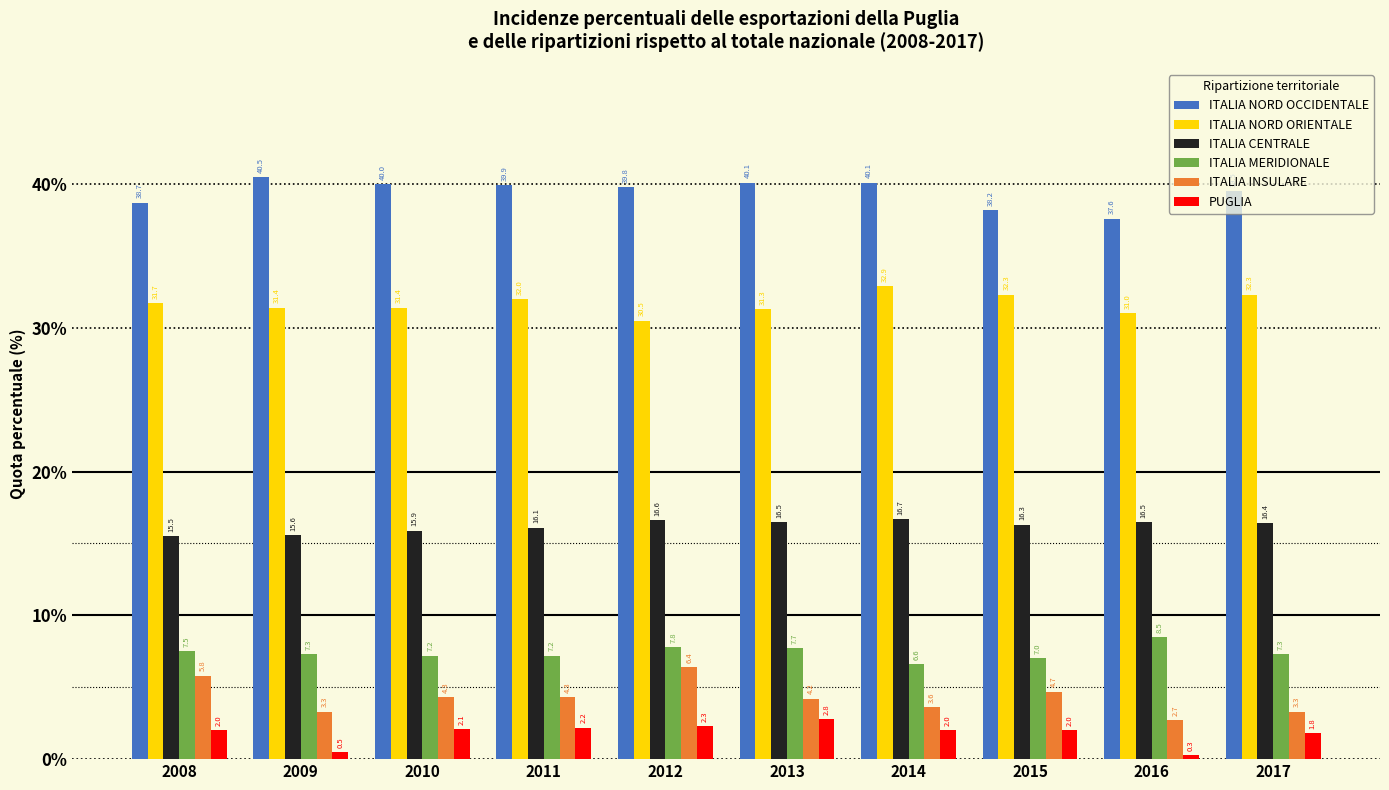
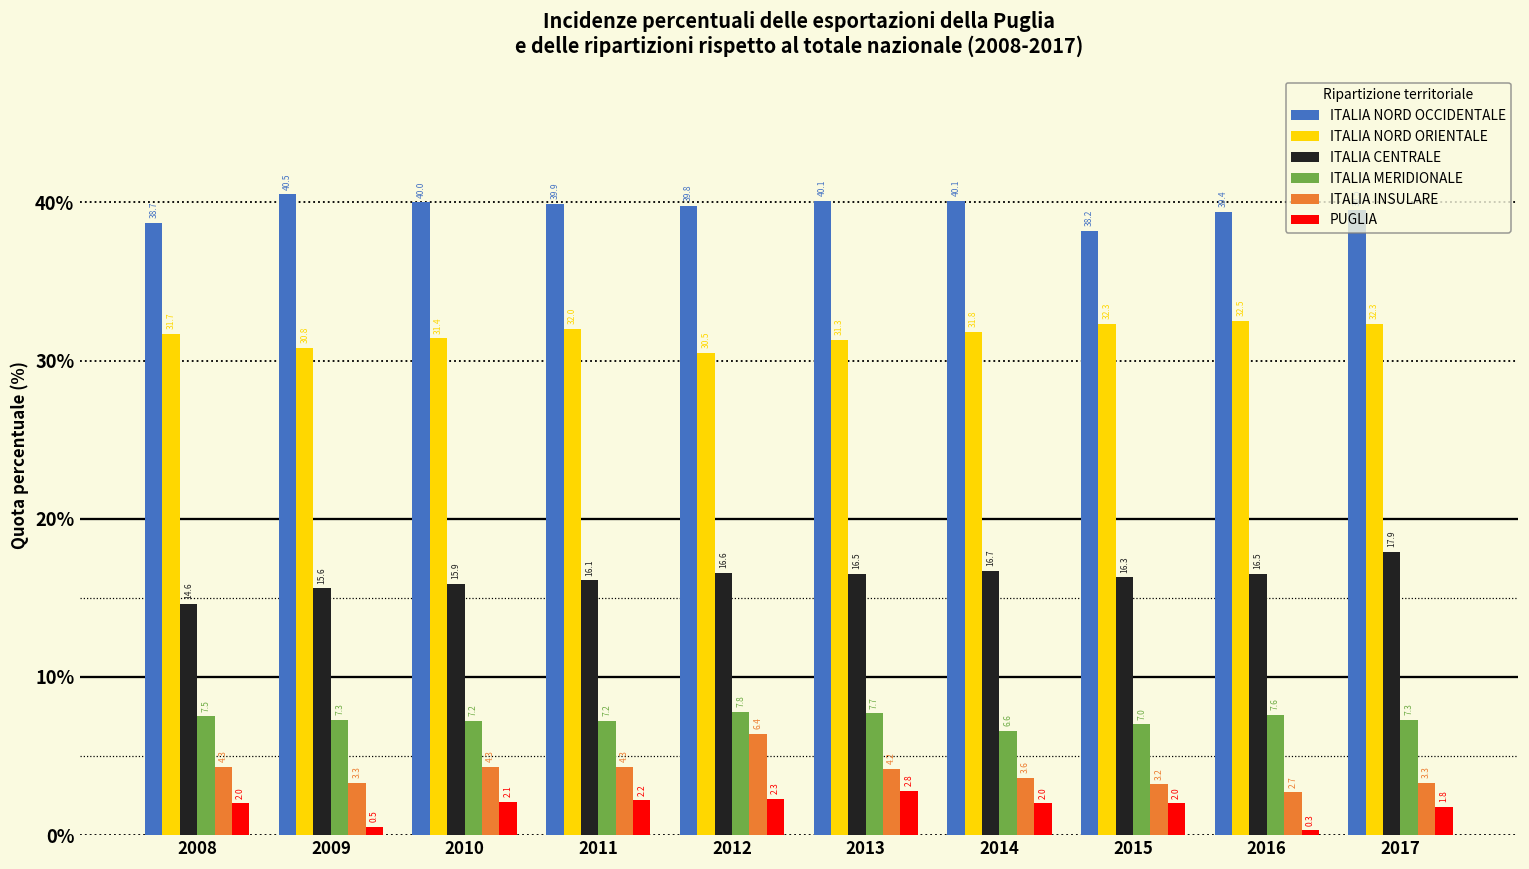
  {
    "ITALIA NORD OCCIDENTALE": {
      "2008": 38.7,
      "2009": 40.5,
      "2010": 40.0,
      "2011": 39.9,
      "2012": 39.8,
      "2013": 40.1,
      "2014": 40.1,
      "2015": 38.2,
-     "2016": 37.6
+     "2016": 39.4
    },
    "ITALIA NORD ORIENTALE": {
      "2008": 31.7,
-     "2009": 31.4,
+     "2009": 30.8,
      "2010": 31.4,
      "2011": 32.0,
      "2012": 30.5,
      "2013": 31.3,
-     "2014": 32.9,
+     "2014": 31.8,
      "2015": 32.3,
-     "2016": 31.0,
+     "2016": 32.5,
      "2017": 32.3
    },
    "ITALIA CENTRALE": {
-     "2008": 15.5,
+     "2008": 14.6,
      "2009": 15.6,
      "2010": 15.9,
      "2011": 16.1,
      "2012": 16.6,
      "2013": 16.5,
      "2014": 16.7,
      "2015": 16.3,
      "2016": 16.5,
-     "2017": 16.4
+     "2017": 17.9
    },
    "ITALIA MERIDIONALE": {
      "2008": 7.5,
      "2009": 7.3,
      "2010": 7.2,
      "2011": 7.2,
      "2012": 7.8,
      "2013": 7.7,
      "2014": 6.6,
      "2015": 7.0,
-     "2016": 8.5,
+     "2016": 7.6,
      "2017": 7.3
    },
    "ITALIA INSULARE": {
-     "2008": 5.8,
+     "2008": 4.3,
      "2009": 3.3,
      "2010": 4.3,
      "2011": 4.3,
      "2012": 6.4,
      "2013": 4.2,
      "2014": 3.6,
-     "2015": 4.7,
+     "2015": 3.2,
      "2016": 2.7,
      "2017": 3.3
    },
    "PUGLIA": {
      "2008": 2.0,
      "2009": 0.5,
      "2010": 2.1,
      "2011": 2.2,
      "2012": 2.3,
      "2013": 2.8,
      "2014": 2.0,
      "2015": 2.0,
      "2016": 0.3,
      "2017": 1.8
    }
  }
